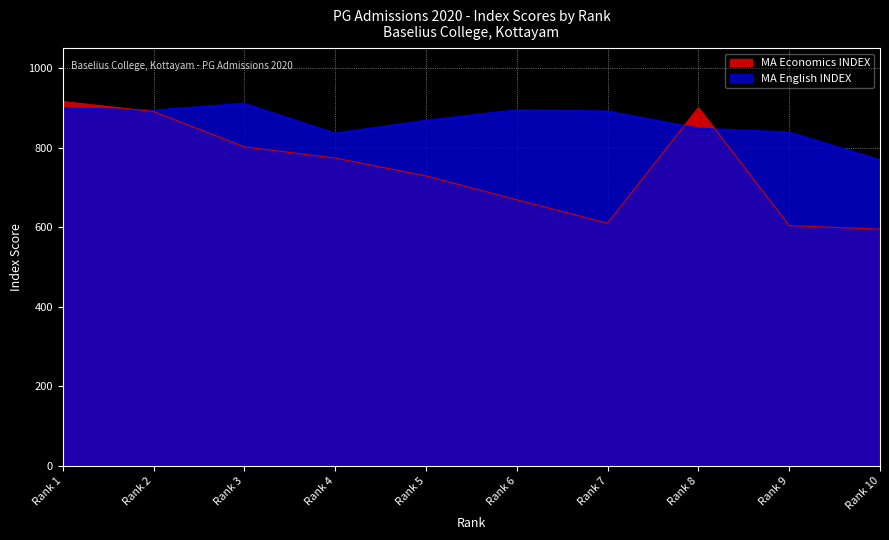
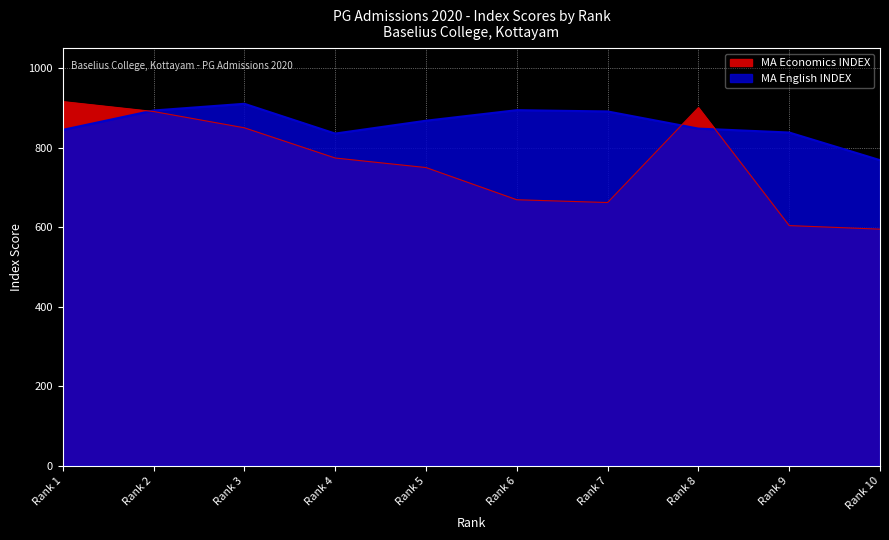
  {
    "MA Economics INDEX": {
      "Rank 1": 920,
-     "Rank 3": 800,
+     "Rank 3": 850,
      "Rank 4": 770,
-     "Rank 5": 730,
+     "Rank 5": 750,
      "Rank 6": 670,
-     "Rank 7": 610,
+     "Rank 7": 660,
      "Rank 8": 900,
      "Rank 9": 600,
      "Rank 10": 600
    },
    "MA English INDEX": {
-     "Rank 1": 900,
+     "Rank 1": 840,
      "Rank 3": 910,
      "Rank 4": 840,
      "Rank 5": 870,
      "Rank 6": 890,
      "Rank 7": 890,
      "Rank 8": 850,
      "Rank 9": 840,
      "Rank 10": 770
    }
  }
